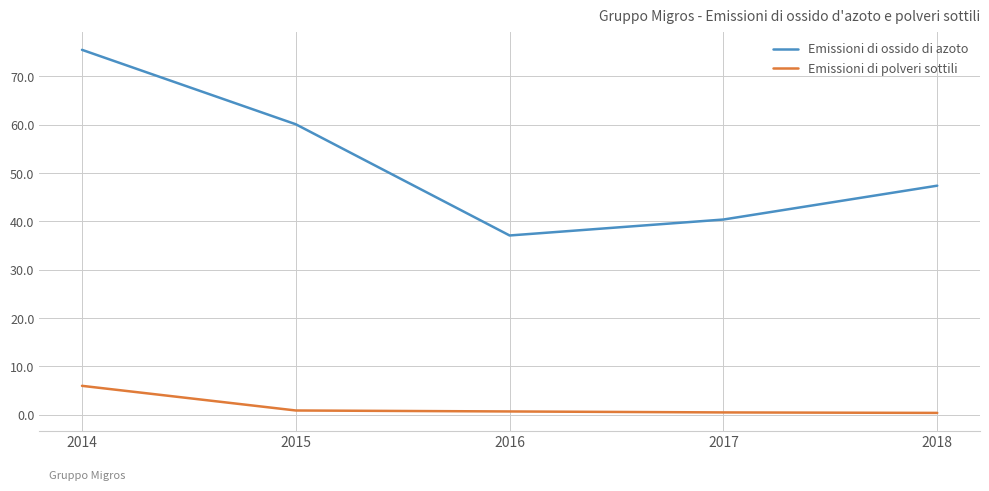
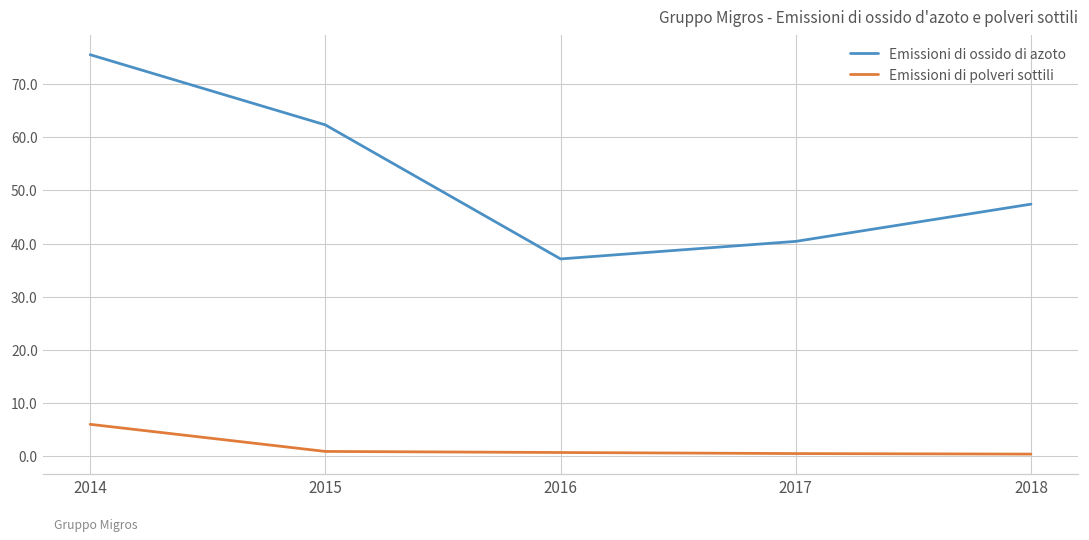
  {
    "Emissioni di ossido di azoto": {
      "2014": 76,
-     "2015": 60,
+     "2015": 62,
      "2016": 37,
      "2017": 40,
      "2018": 47
    },
    "Emissioni di polveri sottili": {
      "2014": 6,
      "2015": 1,
      "2016": 1,
      "2017": 1,
      "2018": 0
    }
  }
